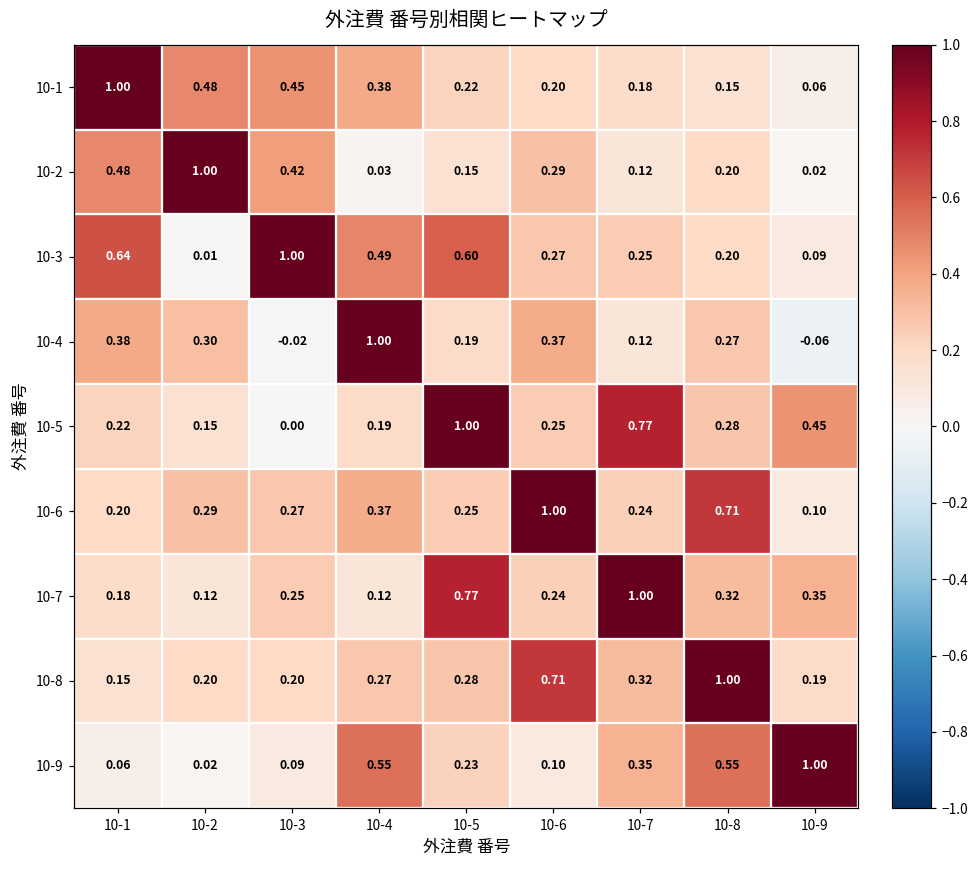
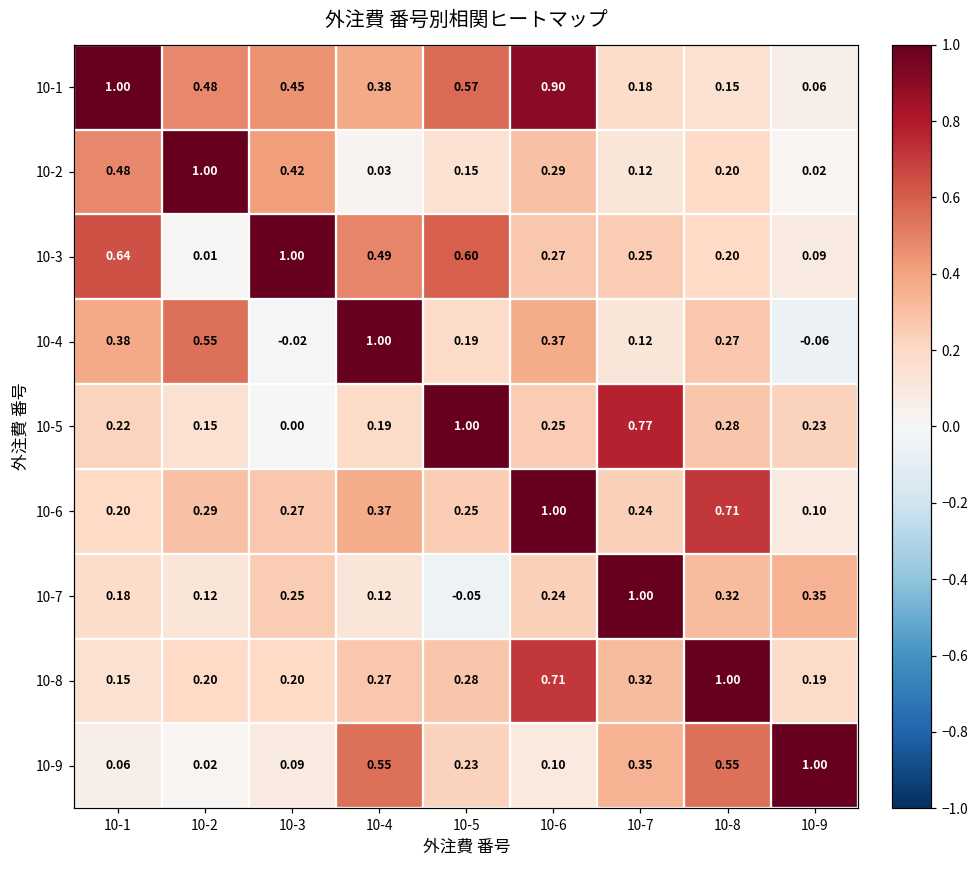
  {
    "10-1": {
      "10-1": 1.00,
      "10-2": 0.48,
      "10-3": 0.45,
      "10-4": 0.38,
-     "10-5": 0.22,
-     "10-6": 0.20,
+     "10-5": 0.57,
+     "10-6": 0.90,
      "10-7": 0.18,
      "10-8": 0.15,
      "10-9": 0.06
    },
    "10-2": {
      "10-1": 0.48,
      "10-2": 1.00,
      "10-3": 0.42,
      "10-4": 0.03,
      "10-5": 0.15,
      "10-6": 0.29,
      "10-7": 0.12,
      "10-8": 0.20,
      "10-9": 0.02
    },
    "10-3": {
      "10-1": 0.64,
      "10-2": 0.01,
      "10-3": 1.00,
      "10-4": 0.49,
      "10-5": 0.60,
      "10-6": 0.27,
      "10-7": 0.25,
      "10-8": 0.20,
      "10-9": 0.09
    },
    "10-4": {
      "10-1": 0.38,
-     "10-2": 0.30,
+     "10-2": 0.55,
      "10-3": -0.02,
      "10-4": 1.00,
      "10-5": 0.19,
      "10-6": 0.37,
      "10-7": 0.12,
      "10-8": 0.27,
      "10-9": -0.06
    },
    "10-5": {
      "10-1": 0.22,
      "10-2": 0.15,
      "10-3": 0.00,
      "10-4": 0.19,
      "10-5": 1.00,
      "10-6": 0.25,
      "10-7": 0.77,
      "10-8": 0.28,
-     "10-9": 0.45
+     "10-9": 0.23
    },
    "10-6": {
      "10-1": 0.20,
      "10-2": 0.29,
      "10-3": 0.27,
      "10-4": 0.37,
      "10-5": 0.25,
      "10-6": 1.00,
      "10-7": 0.24,
      "10-8": 0.71,
      "10-9": 0.10
    },
    "10-7": {
      "10-1": 0.18,
      "10-2": 0.12,
      "10-3": 0.25,
      "10-4": 0.12,
-     "10-5": 0.77,
+     "10-5": -0.05,
      "10-6": 0.24,
      "10-7": 1.00,
      "10-8": 0.32,
      "10-9": 0.35
    },
    "10-8": {
      "10-1": 0.15,
      "10-2": 0.20,
      "10-3": 0.20,
      "10-4": 0.27,
      "10-5": 0.28,
      "10-6": 0.71,
      "10-7": 0.32,
      "10-8": 1.00,
      "10-9": 0.19
    },
    "10-9": {
      "10-1": 0.06,
      "10-2": 0.02,
      "10-3": 0.09,
      "10-4": 0.55,
      "10-5": 0.23,
      "10-6": 0.10,
      "10-7": 0.35,
      "10-8": 0.55,
      "10-9": 1.00
    }
  }
